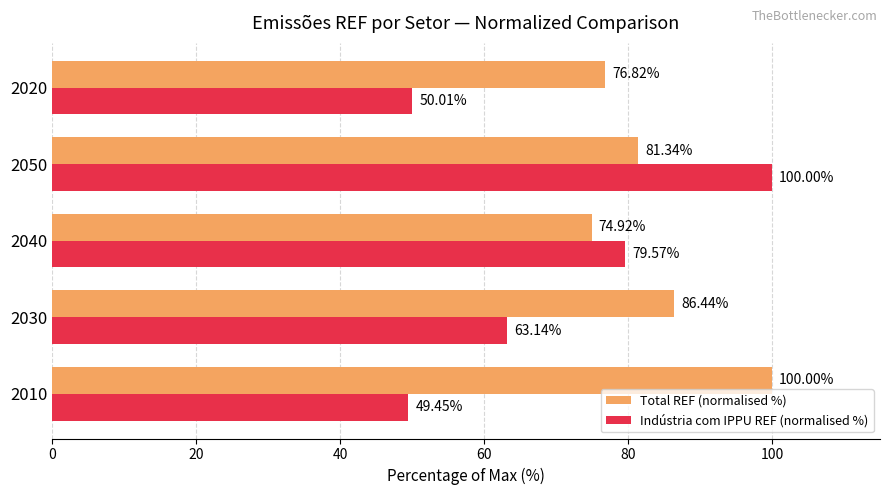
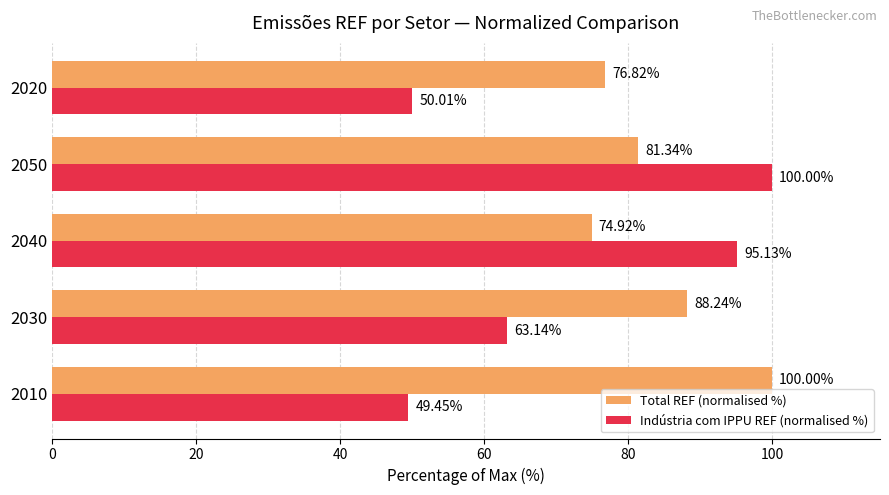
  {
    "Total REF (normalised %)": {
      "2020": "76.82%",
      "2050": "81.34%",
      "2040": "74.92%",
-     "2030": "86.44%",
+     "2030": "88.24%",
      "2010": "100.00%"
    },
    "Indústria com IPPU REF (normalised %)": {
      "2020": "50.01%",
      "2050": "100.00%",
-     "2040": "79.57%",
+     "2040": "95.13%",
      "2030": "63.14%",
      "2010": "49.45%"
    }
  }
